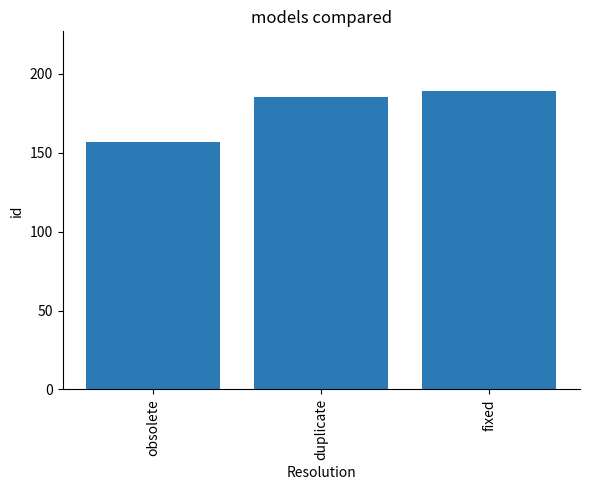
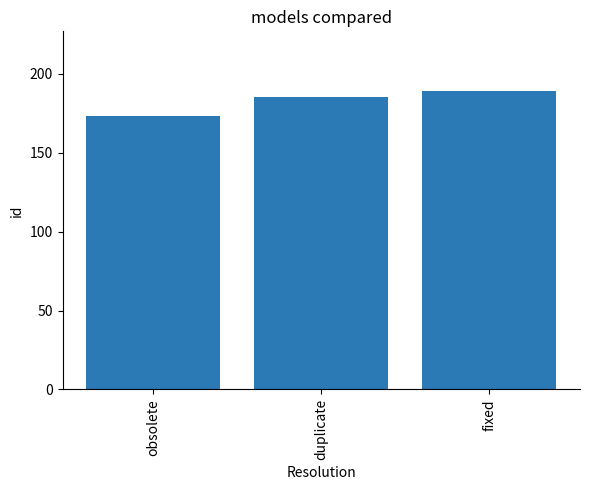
  {
-   "obsolete": 157,
+   "obsolete": 173,
    "duplicate": 185,
    "fixed": 189
  }
